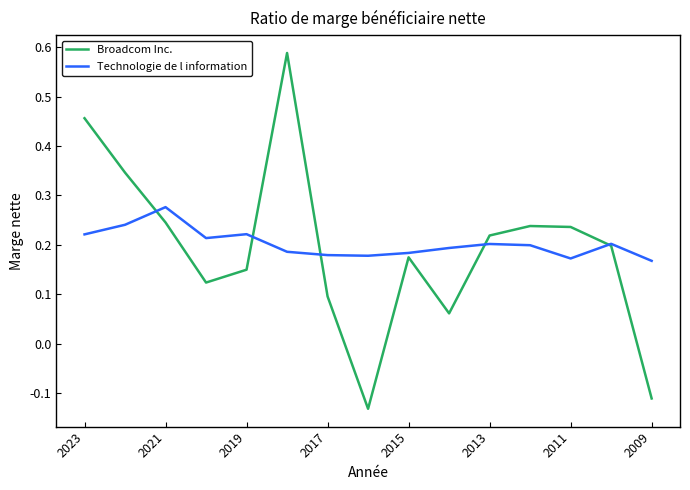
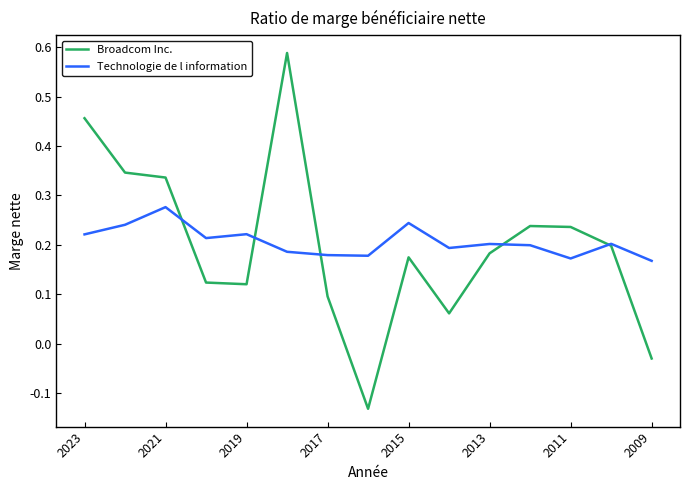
  {
    "Broadcom Inc.": {
      "2023": 0.46,
-     "2021": 0.25,
-     "2019": 0.15,
+     "2021": 0.34,
+     "2019": 0.12,
      "2017": 0.10,
      "2015": 0.17,
-     "2013": 0.22,
+     "2013": 0.18,
      "2011": 0.24,
-     "2009": -0.11
+     "2009": -0.03
    },
    "Technologie de l information": {
      "2023": 0.22,
      "2021": 0.28,
      "2019": 0.22,
      "2017": 0.18,
-     "2015": 0.18,
+     "2015": 0.24,
      "2013": 0.20,
      "2011": 0.17,
      "2009": 0.17
    }
  }
